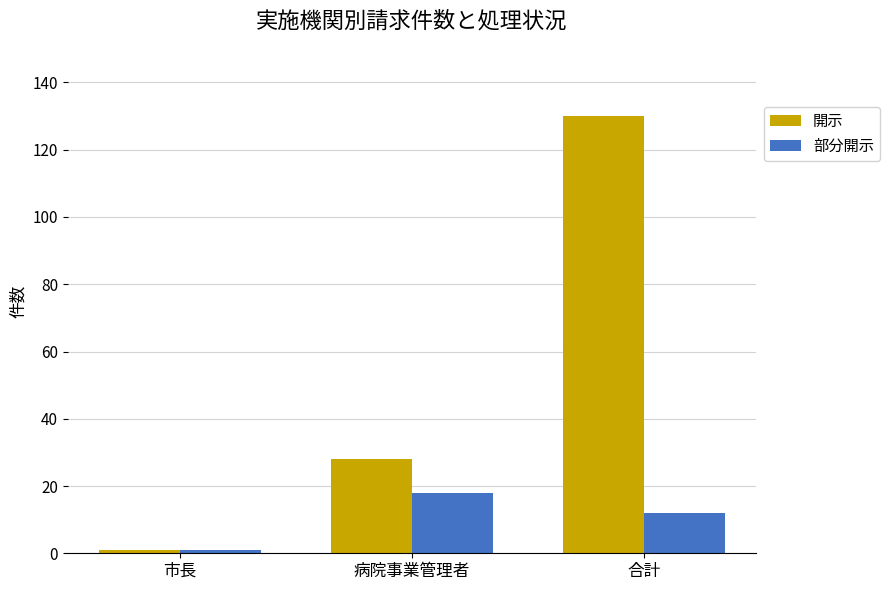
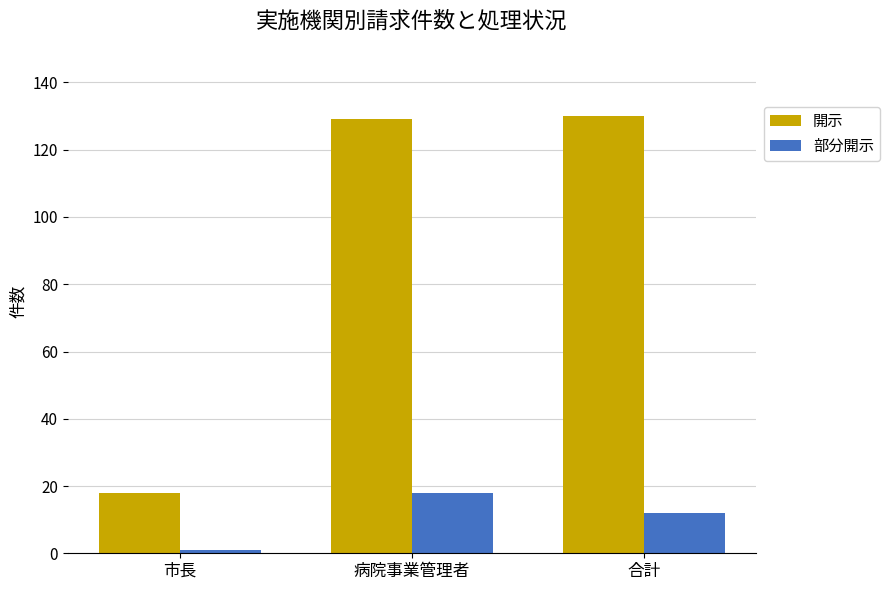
  {
    "開示": {
-     "市長": 1,
-     "病院事業管理者": 28,
+     "市長": 18,
+     "病院事業管理者": 129,
      "合計": 130
    },
    "部分開示": {
      "市長": 1,
      "病院事業管理者": 18,
      "合計": 12
    }
  }
